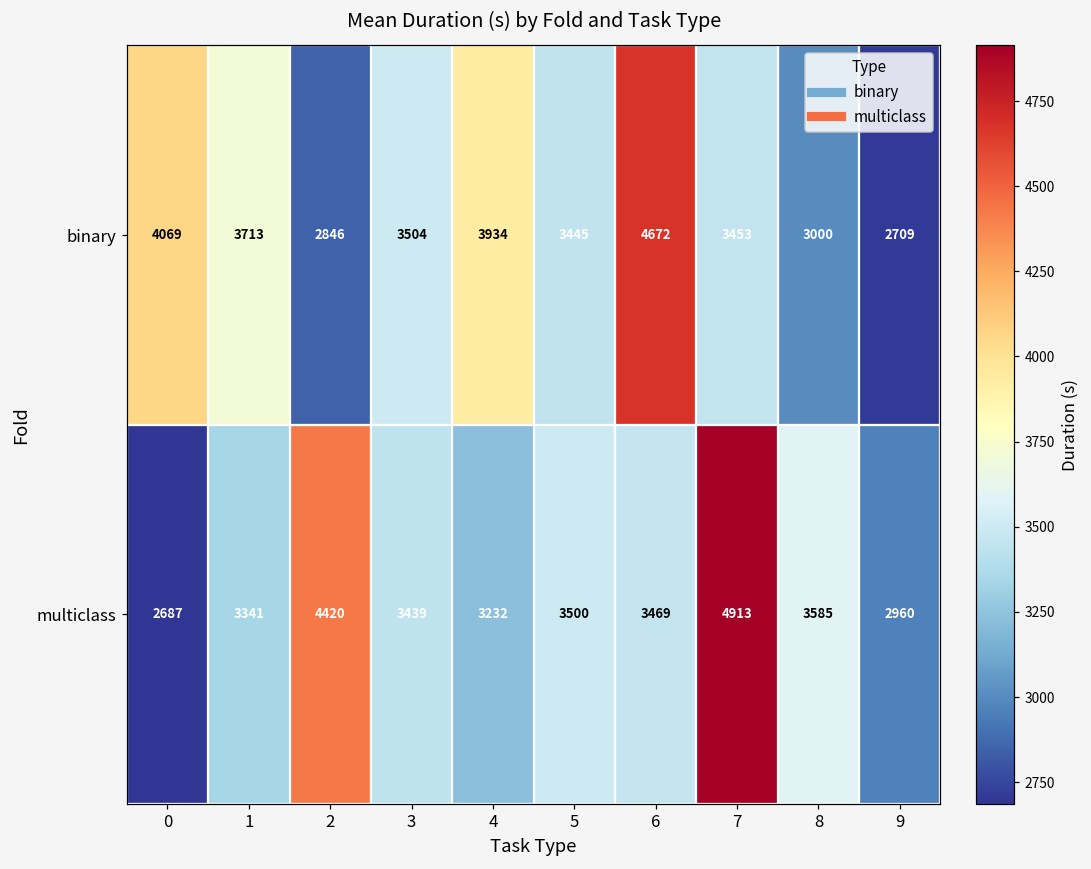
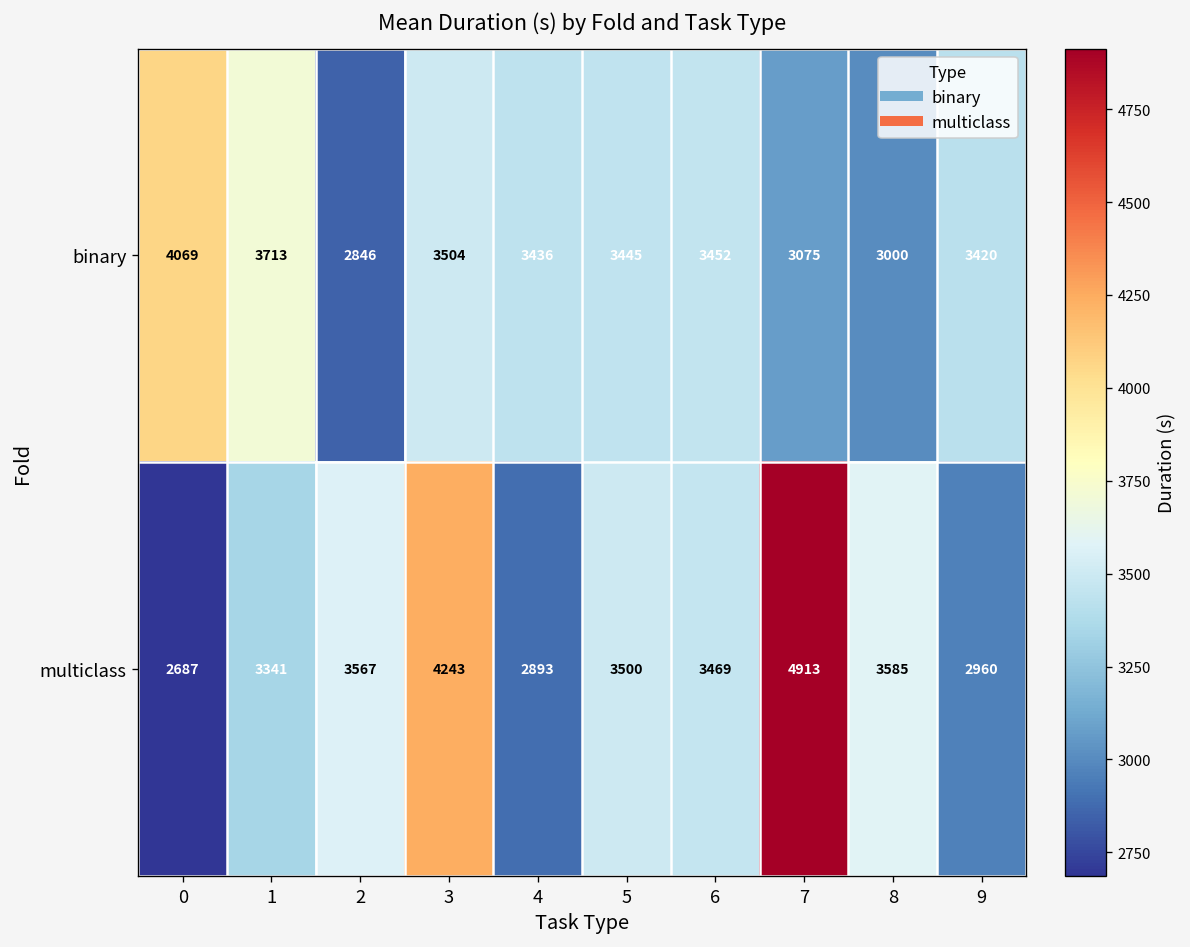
  {
    "binary": {
      "0": 4069,
      "1": 3713,
      "2": 2846,
      "3": 3504,
-     "4": 3934,
+     "4": 3436,
      "5": 3445,
-     "6": 4672,
-     "7": 3453,
+     "6": 3452,
+     "7": 3075,
      "8": 3000,
-     "9": 2709
+     "9": 3420
    },
    "multiclass": {
      "0": 2687,
      "1": 3341,
-     "2": 4420,
-     "3": 3439,
-     "4": 3232,
+     "2": 3567,
+     "3": 4243,
+     "4": 2893,
      "5": 3500,
      "6": 3469,
      "7": 4913,
      "8": 3585,
      "9": 2960
    }
  }
